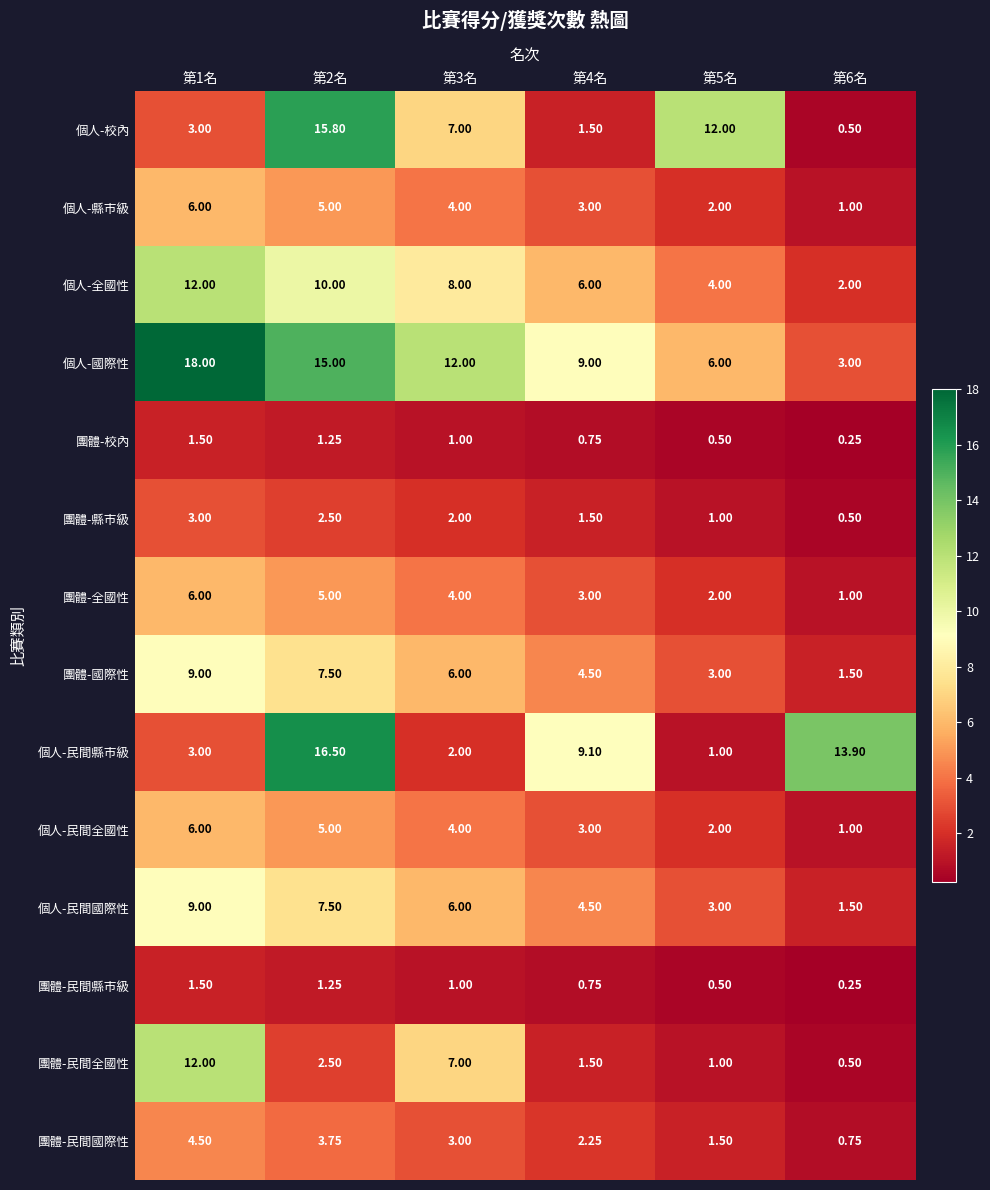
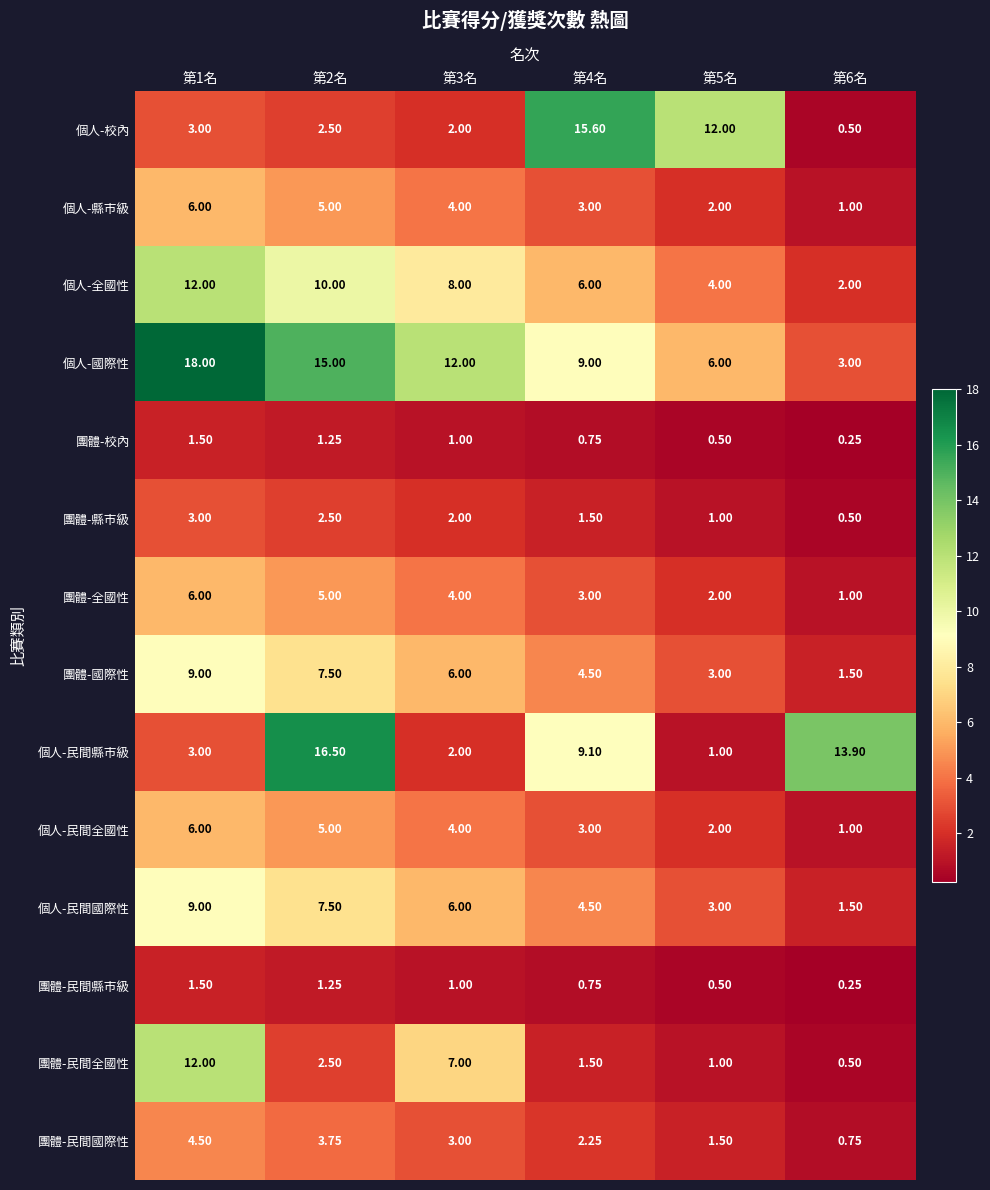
  {
    "個人-校內": {
      "第1名": 3.00,
-     "第2名": 15.80,
-     "第3名": 7.00,
-     "第4名": 1.50,
+     "第2名": 2.50,
+     "第3名": 2.00,
+     "第4名": 15.60,
      "第5名": 12.00,
      "第6名": 0.50
    },
    "個人-縣市級": {
      "第1名": 6.00,
      "第2名": 5.00,
      "第3名": 4.00,
      "第4名": 3.00,
      "第5名": 2.00,
      "第6名": 1.00
    },
    "個人-全國性": {
      "第1名": 12.00,
      "第2名": 10.00,
      "第3名": 8.00,
      "第4名": 6.00,
      "第5名": 4.00,
      "第6名": 2.00
    },
    "個人-國際性": {
      "第1名": 18.00,
      "第2名": 15.00,
      "第3名": 12.00,
      "第4名": 9.00,
      "第5名": 6.00,
      "第6名": 3.00
    },
    "團體-校內": {
      "第1名": 1.50,
      "第2名": 1.25,
      "第3名": 1.00,
      "第4名": 0.75,
      "第5名": 0.50,
      "第6名": 0.25
    },
    "團體-縣市級": {
      "第1名": 3.00,
      "第2名": 2.50,
      "第3名": 2.00,
      "第4名": 1.50,
      "第5名": 1.00,
      "第6名": 0.50
    },
    "團體-全國性": {
      "第1名": 6.00,
      "第2名": 5.00,
      "第3名": 4.00,
      "第4名": 3.00,
      "第5名": 2.00,
      "第6名": 1.00
    },
    "團體-國際性": {
      "第1名": 9.00,
      "第2名": 7.50,
      "第3名": 6.00,
      "第4名": 4.50,
      "第5名": 3.00,
      "第6名": 1.50
    },
    "個人-民間縣市級": {
      "第1名": 3.00,
      "第2名": 16.50,
      "第3名": 2.00,
      "第4名": 9.10,
      "第5名": 1.00,
      "第6名": 13.90
    },
    "個人-民間全國性": {
      "第1名": 6.00,
      "第2名": 5.00,
      "第3名": 4.00,
      "第4名": 3.00,
      "第5名": 2.00,
      "第6名": 1.00
    },
    "個人-民間國際性": {
      "第1名": 9.00,
      "第2名": 7.50,
      "第3名": 6.00,
      "第4名": 4.50,
      "第5名": 3.00,
      "第6名": 1.50
    },
    "團體-民間縣市級": {
      "第1名": 1.50,
      "第2名": 1.25,
      "第3名": 1.00,
      "第4名": 0.75,
      "第5名": 0.50,
      "第6名": 0.25
    },
    "團體-民間全國性": {
      "第1名": 12.00,
      "第2名": 2.50,
      "第3名": 7.00,
      "第4名": 1.50,
      "第5名": 1.00,
      "第6名": 0.50
    },
    "團體-民間國際性": {
      "第1名": 4.50,
      "第2名": 3.75,
      "第3名": 3.00,
      "第4名": 2.25,
      "第5名": 1.50,
      "第6名": 0.75
    }
  }
